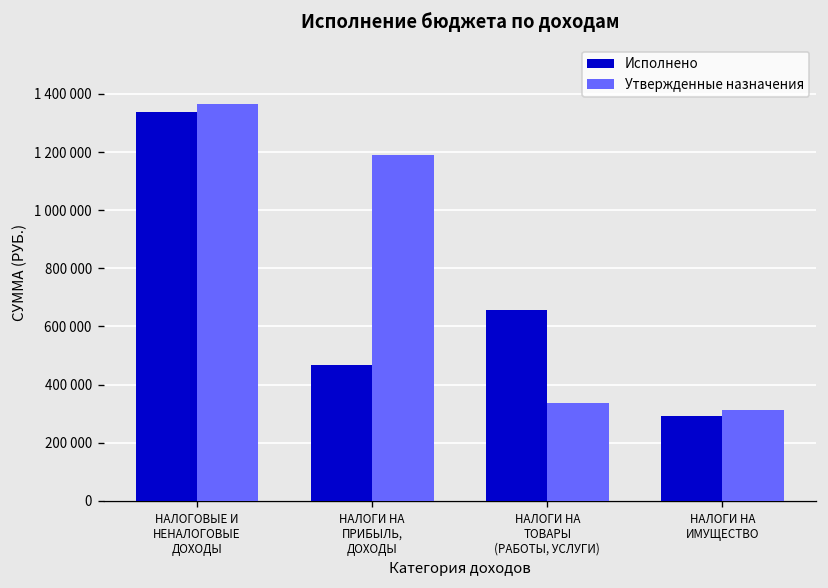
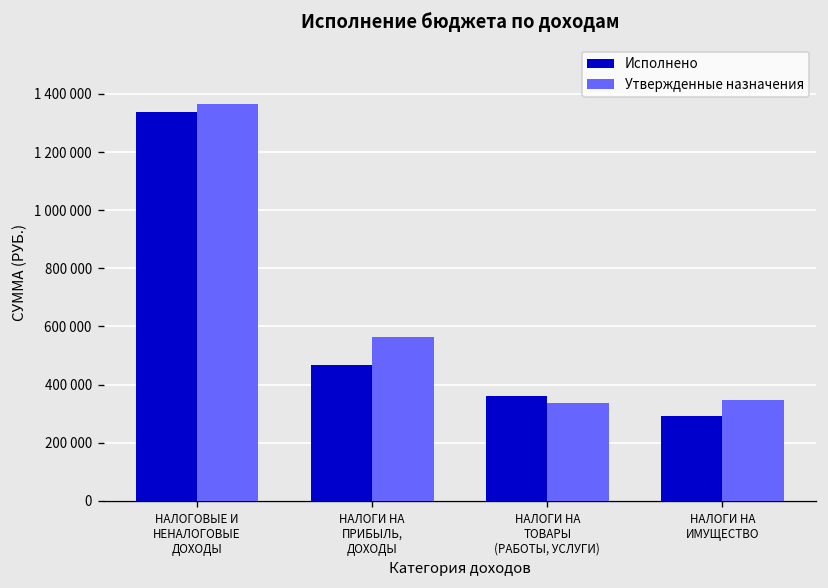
  {
    "Исполнено": {
      "НАЛОГОВЫЕ И НЕНАЛОГОВЫЕ ДОХОДЫ": 1340000,
      "НАЛОГИ НА ПРИБЫЛЬ, ДОХОДЫ": 470000,
-     "НАЛОГИ НА ТОВАРЫ (РАБОТЫ, УСЛУГИ)": 660000,
+     "НАЛОГИ НА ТОВАРЫ (РАБОТЫ, УСЛУГИ)": 360000,
      "НАЛОГИ НА ИМУЩЕСТВО": 290000
    },
    "Утвержденные назначения": {
      "НАЛОГОВЫЕ И НЕНАЛОГОВЫЕ ДОХОДЫ": 1360000,
-     "НАЛОГИ НА ПРИБЫЛЬ, ДОХОДЫ": 1190000,
+     "НАЛОГИ НА ПРИБЫЛЬ, ДОХОДЫ": 560000,
      "НАЛОГИ НА ТОВАРЫ (РАБОТЫ, УСЛУГИ)": 340000,
-     "НАЛОГИ НА ИМУЩЕСТВО": 310000
+     "НАЛОГИ НА ИМУЩЕСТВО": 350000
    }
  }
